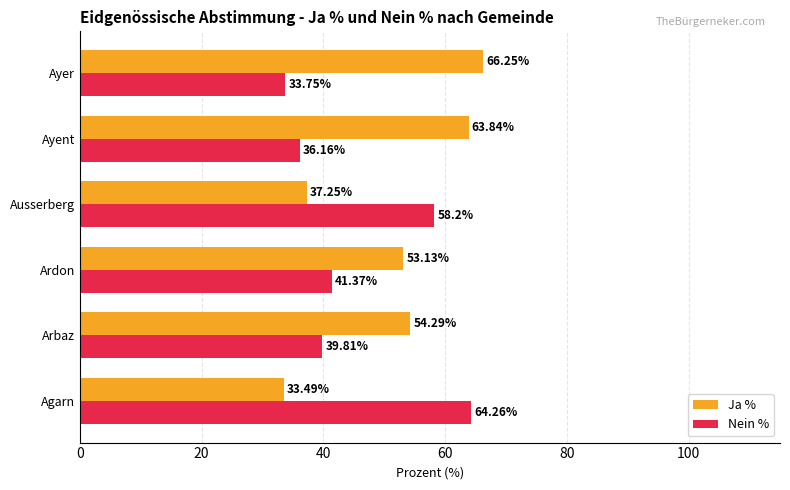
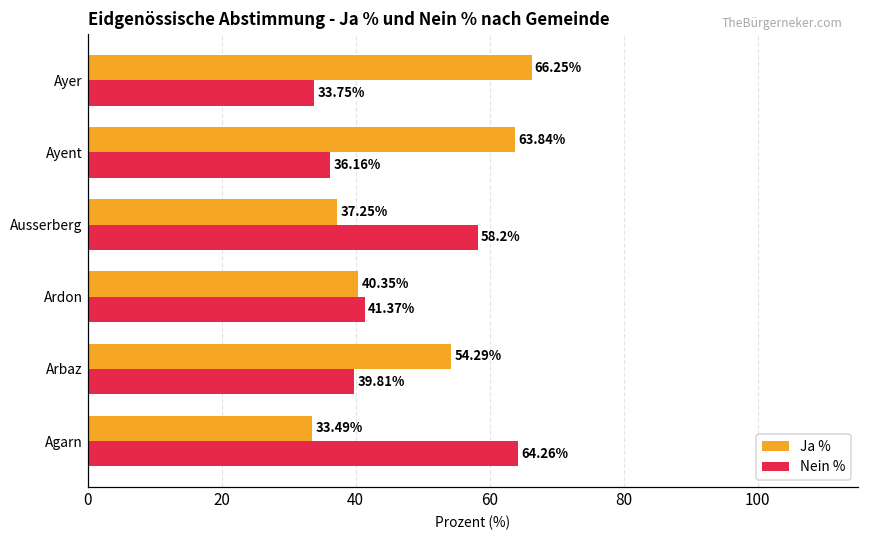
  {
    "Ja %": {
      "Ayer": "66.25%",
      "Ayent": "63.84%",
      "Ausserberg": "37.25%",
-     "Ardon": "53.13%",
+     "Ardon": "40.35%",
      "Arbaz": "54.29%",
      "Agarn": "33.49%"
    },
    "Nein %": {
      "Ayer": "33.75%",
      "Ayent": "36.16%",
      "Ausserberg": "58.2%",
      "Ardon": "41.37%",
      "Arbaz": "39.81%",
      "Agarn": "64.26%"
    }
  }
